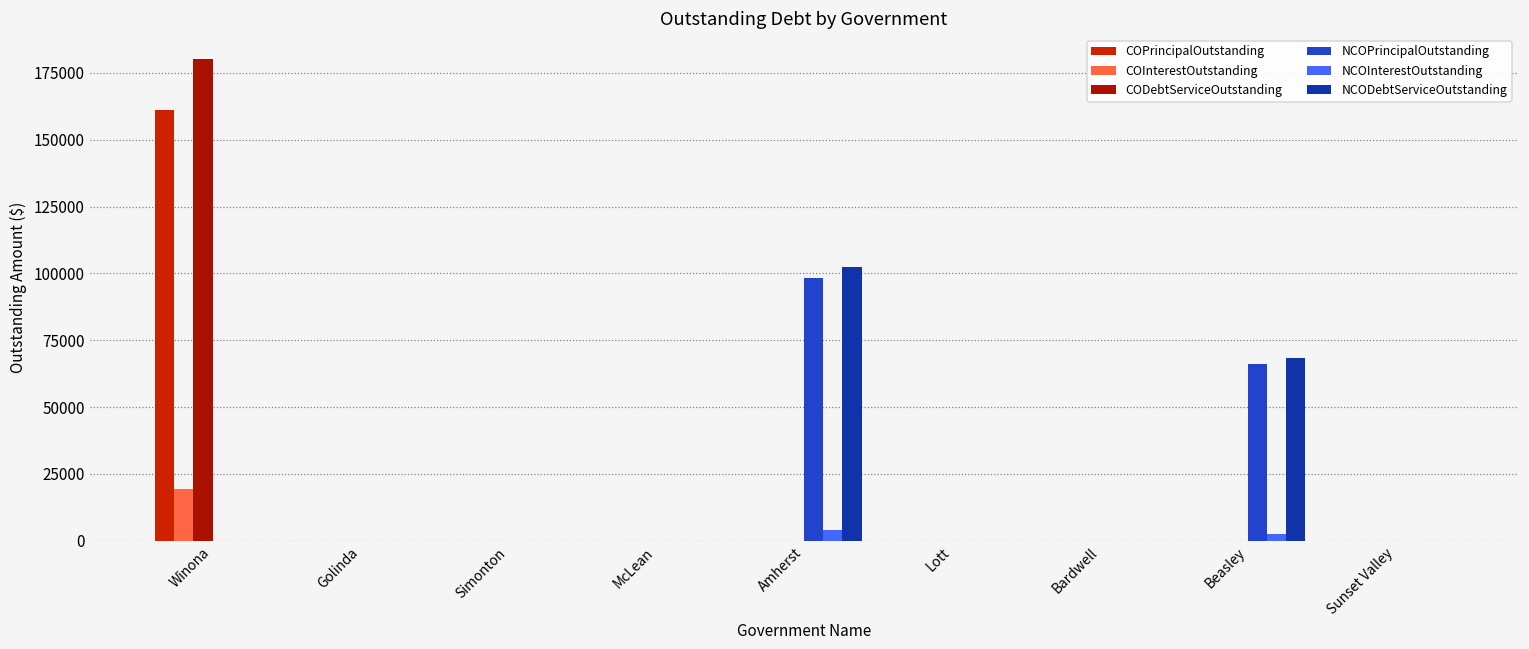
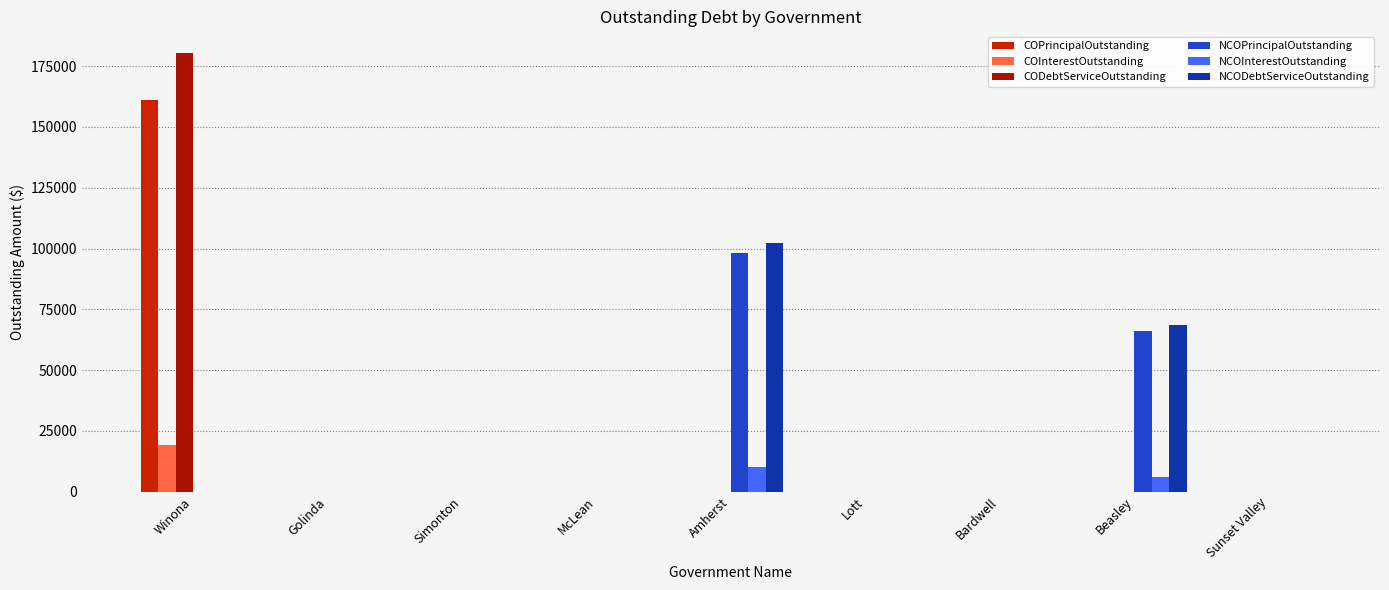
  {
    "COInterestOutstanding": {
      "Winona": 19000,
      "Golinda": 0,
      "Simonton": 0,
      "McLean": 0,
      "Amherst": 0,
      "Lott": 0,
      "Bardwell": 0,
      "Beasley": 0,
      "Sunset Valley": 0
    },
    "NCOInterestOutstanding": {
      "Winona": 0,
      "Golinda": 0,
      "Simonton": 0,
      "McLean": 0,
-     "Amherst": 4000,
+     "Amherst": 10000,
      "Lott": 0,
      "Bardwell": 0,
-     "Beasley": 2000,
+     "Beasley": 6000,
      "Sunset Valley": 0
    }
  }
